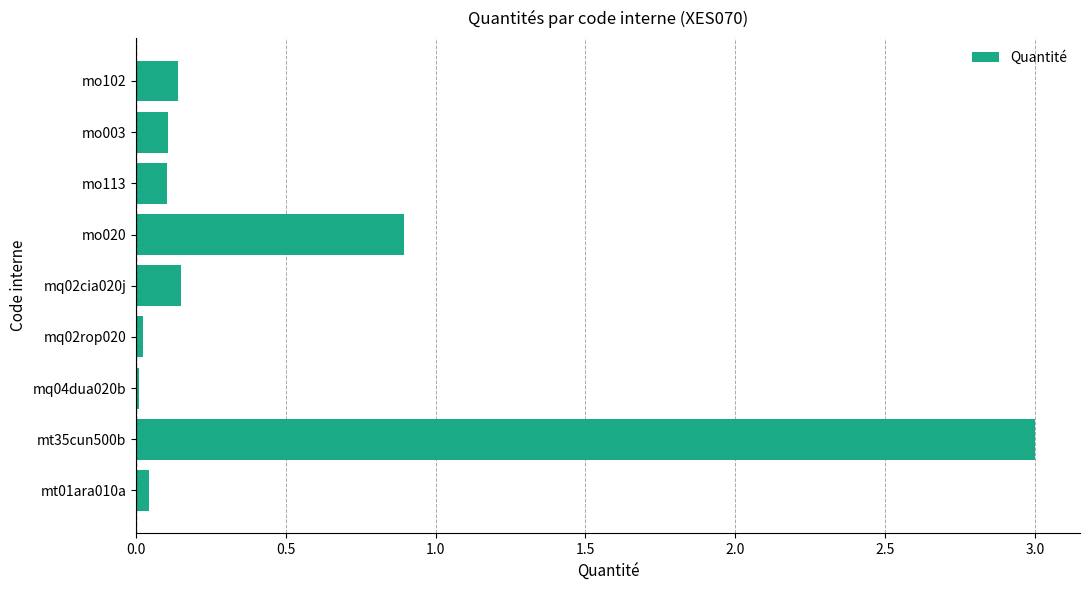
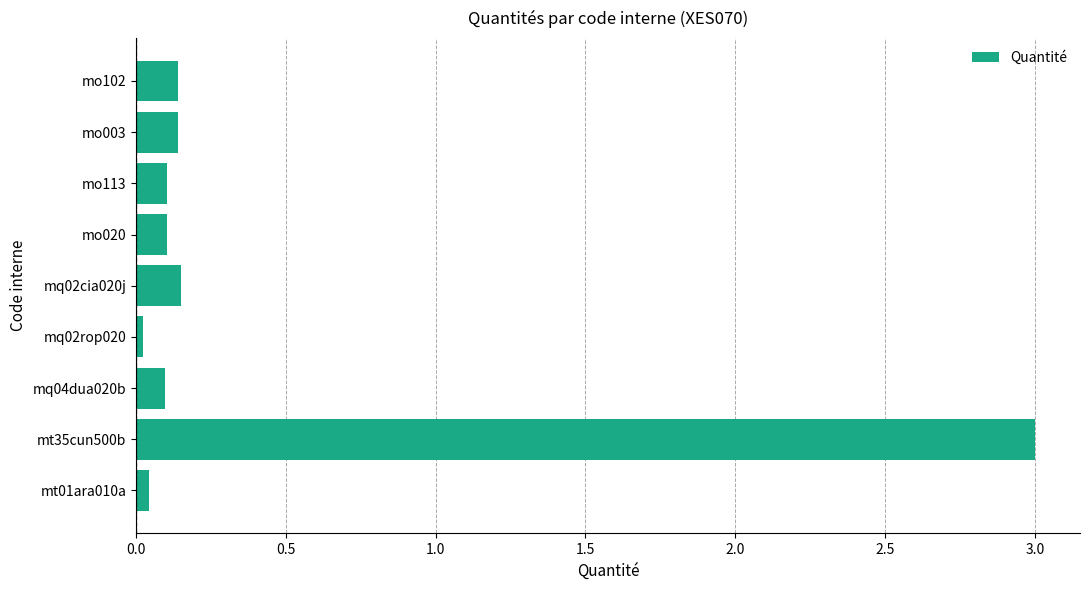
  {
    "mo102": 0.14,
-   "mo003": 0.11,
+   "mo003": 0.14,
    "mo113": 0.10,
-   "mo020": 0.89,
+   "mo020": 0.10,
    "mq02cia020j": 0.15,
    "mq02rop020": 0.02,
-   "mq04dua020b": 0.01,
+   "mq04dua020b": 0.10,
    "mt35cun500b": 3.00,
    "mt01ara010a": 0.05
  }
